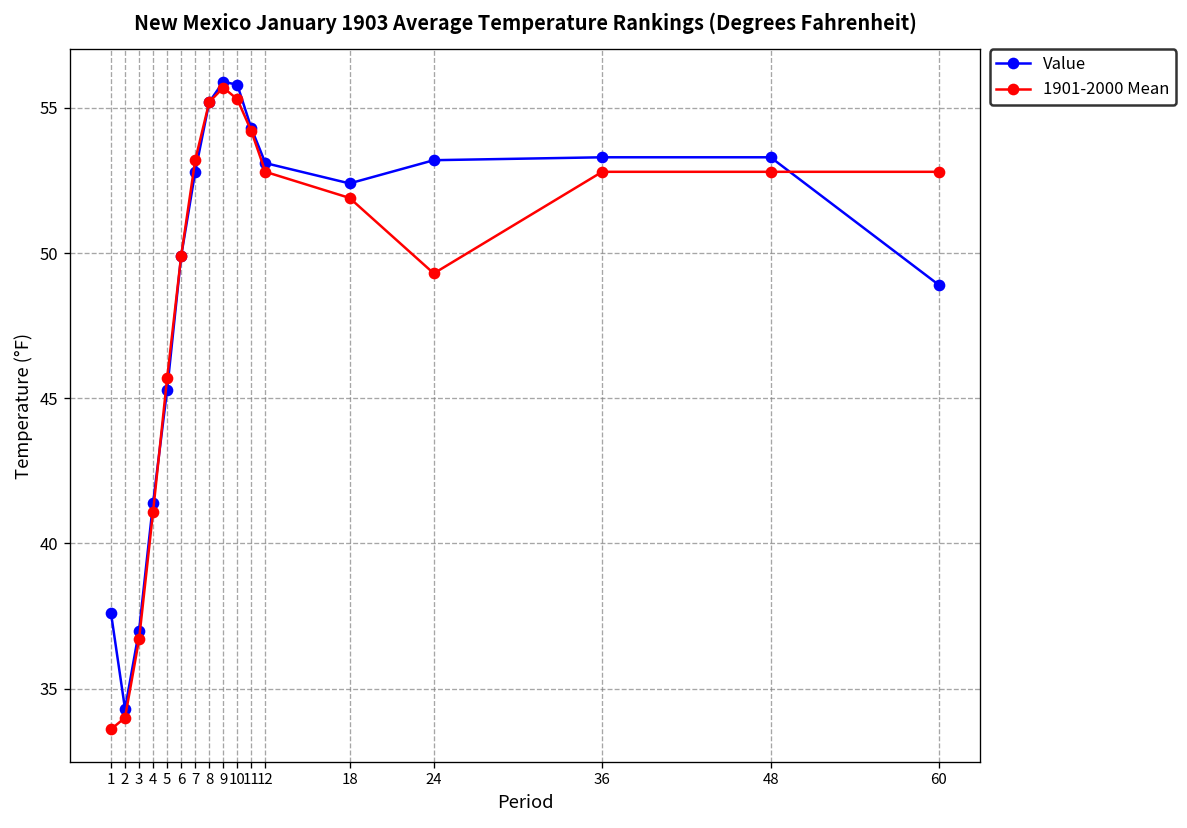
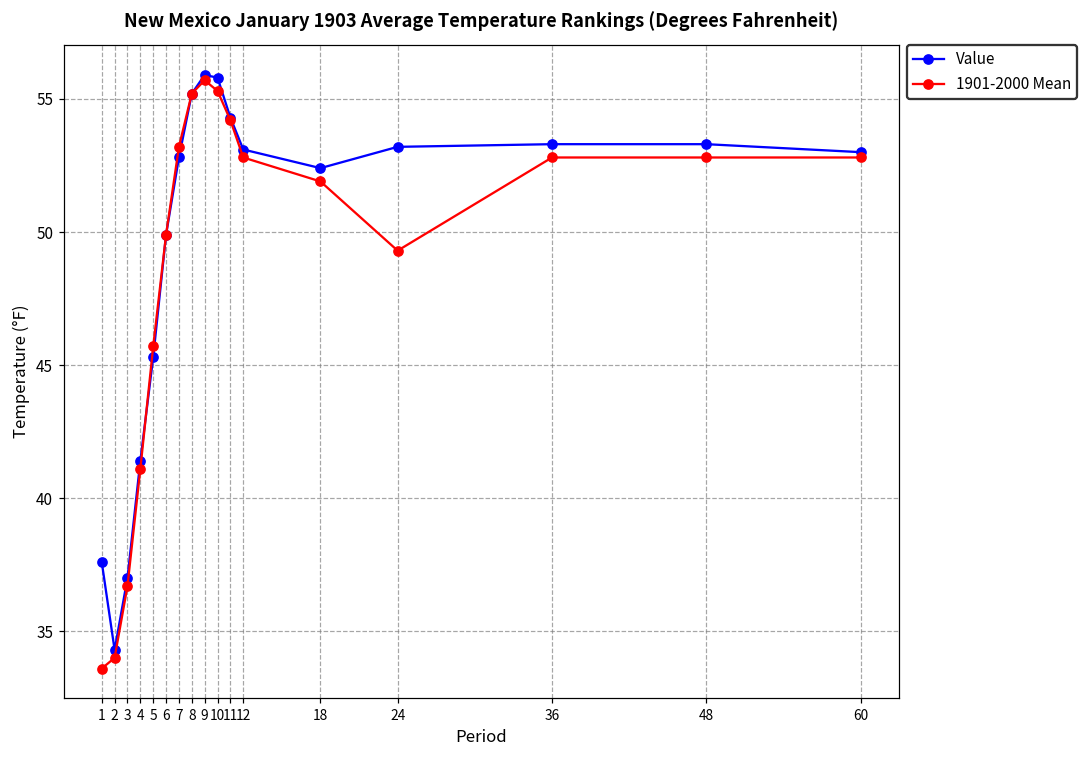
  {
    "Value": {
      "1": 37.6,
      "2": 34.3,
      "3": 37.0,
      "4": 41.4,
      "5": 45.3,
      "7": 52.8,
      "9": 55.9,
      "18": 52.4,
      "24": 53.2,
      "36": 53.3,
      "48": 53.3,
-     "60": 48.9
+     "60": 53.0
    },
    "1901-2000 Mean": {
      "1": 33.6,
      "2": 34.0,
      "3": 36.7,
      "4": 41.1,
      "5": 45.7,
      "7": 53.2,
      "9": 55.7,
      "18": 51.9,
      "24": 49.3,
      "36": 52.8,
      "48": 52.8,
      "60": 52.8
    }
  }
